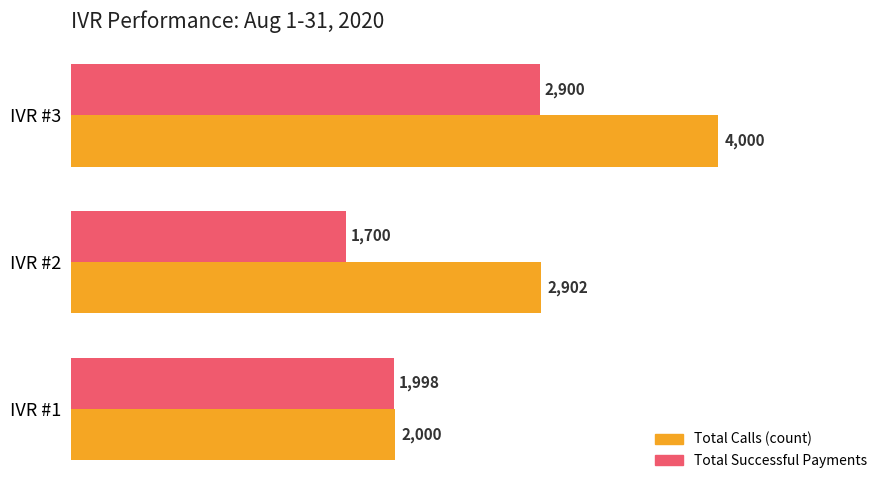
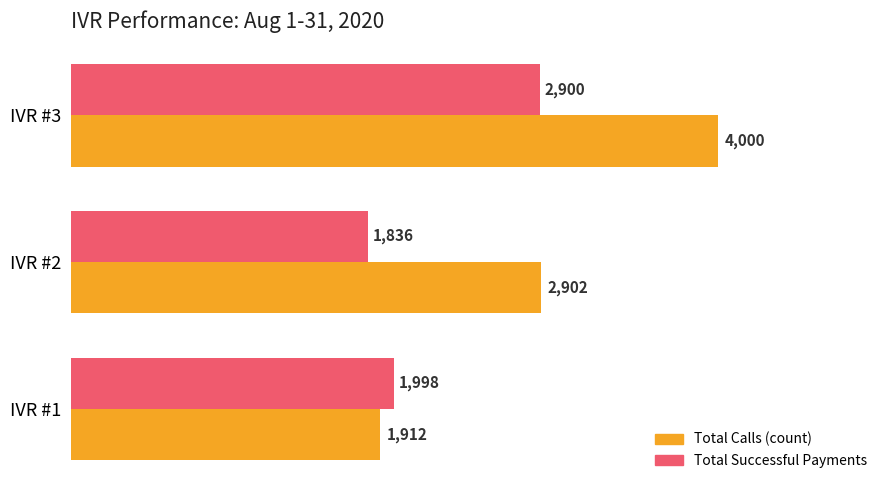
  {
    "Total Calls (count)": {
      "IVR #3": "4,000",
      "IVR #2": "2,902",
-     "IVR #1": "2,000"
+     "IVR #1": "1,912"
    },
    "Total Successful Payments": {
      "IVR #3": "2,900",
-     "IVR #2": "1,700",
+     "IVR #2": "1,836",
      "IVR #1": "1,998"
    }
  }
